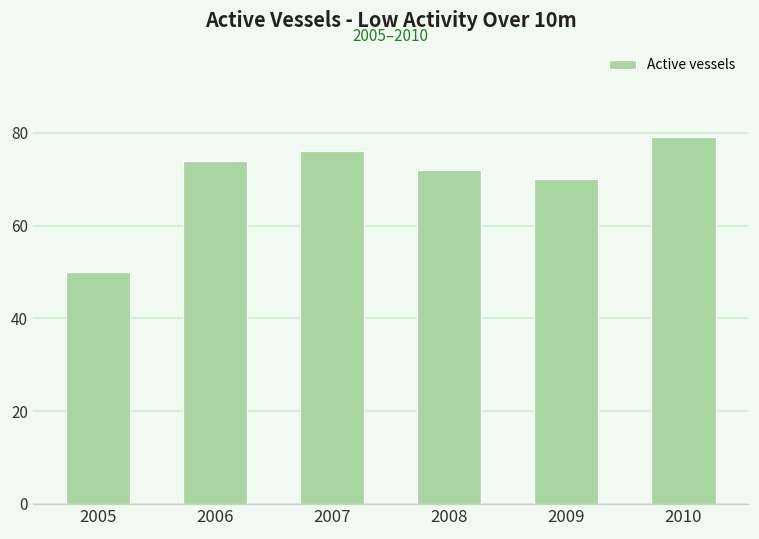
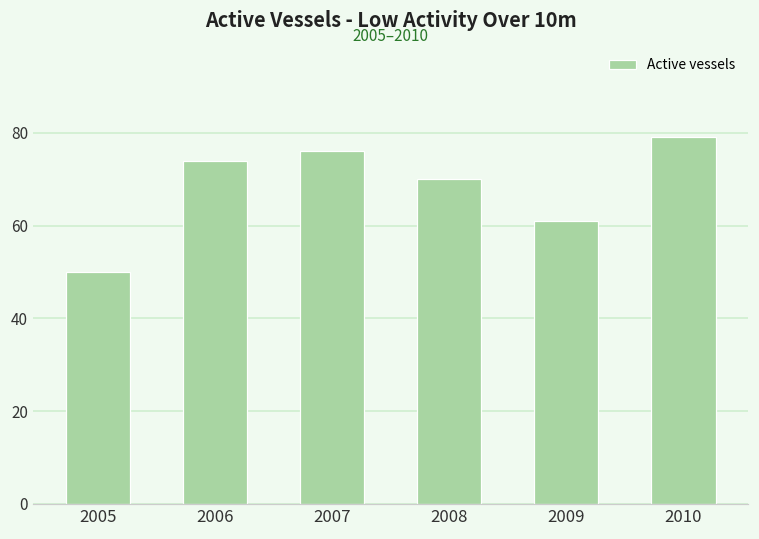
  {
    "2005": 50,
    "2006": 74,
    "2007": 76,
-   "2008": 72,
-   "2009": 70,
+   "2008": 70,
+   "2009": 61,
    "2010": 79
  }
